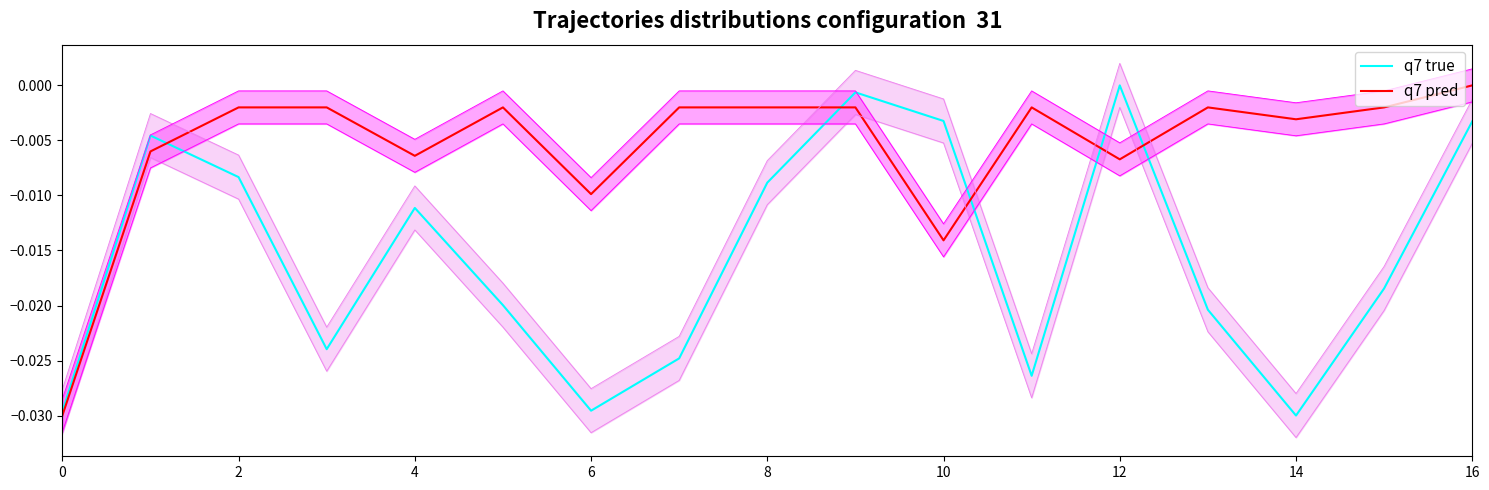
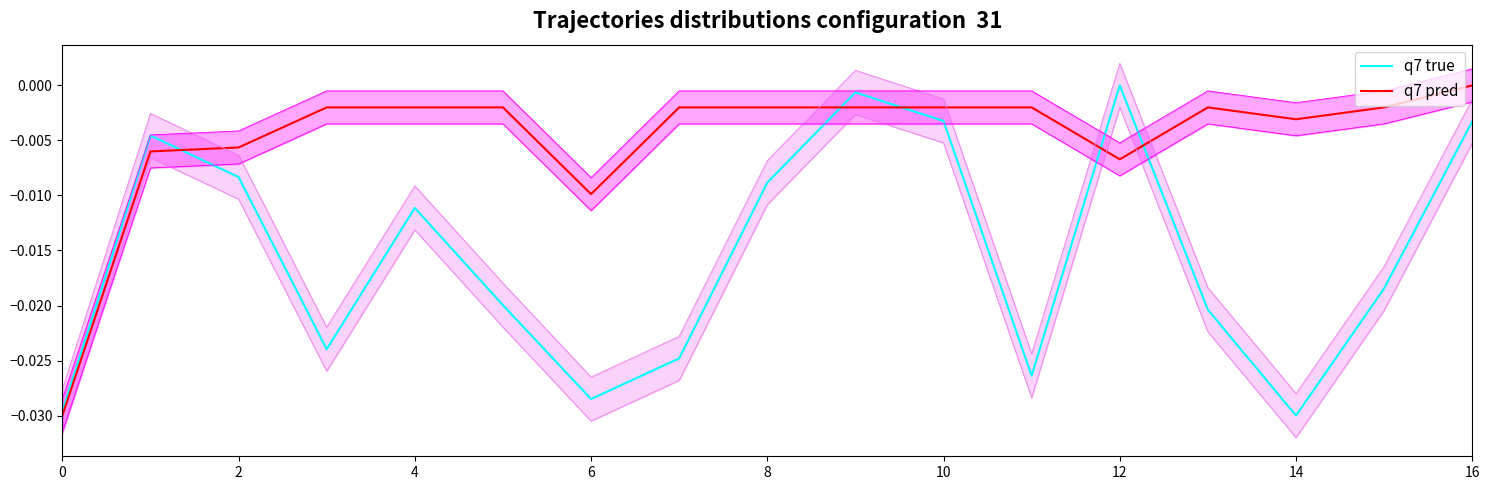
  {
    "q7 true": {
      "0": -0.0296,
      "2": -0.0083,
      "4": -0.0111,
-     "6": -0.0296,
+     "6": -0.0285,
      "8": -0.0088,
      "10": -0.0032,
      "12": 0.0000,
      "14": -0.0300,
      "16": -0.0033
    },
    "q7 pred": {
      "0": -0.0300,
-     "2": -0.0020,
-     "4": -0.0064,
+     "2": -0.0056,
+     "4": -0.0020,
      "6": -0.0099,
      "8": -0.0020,
-     "10": -0.0141,
+     "10": -0.0020,
      "12": -0.0067,
      "14": -0.0031,
      "16": 0.0000
    }
  }
